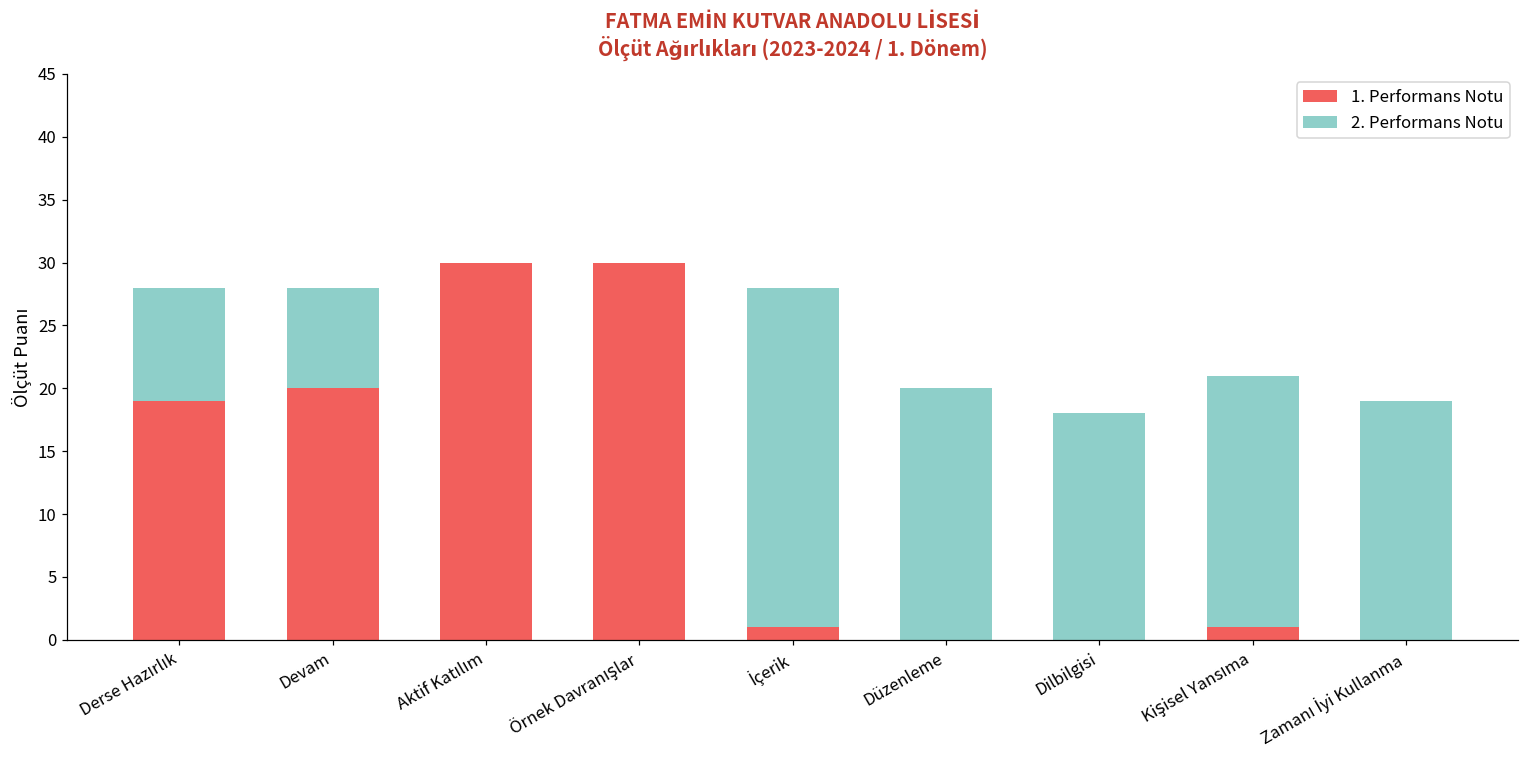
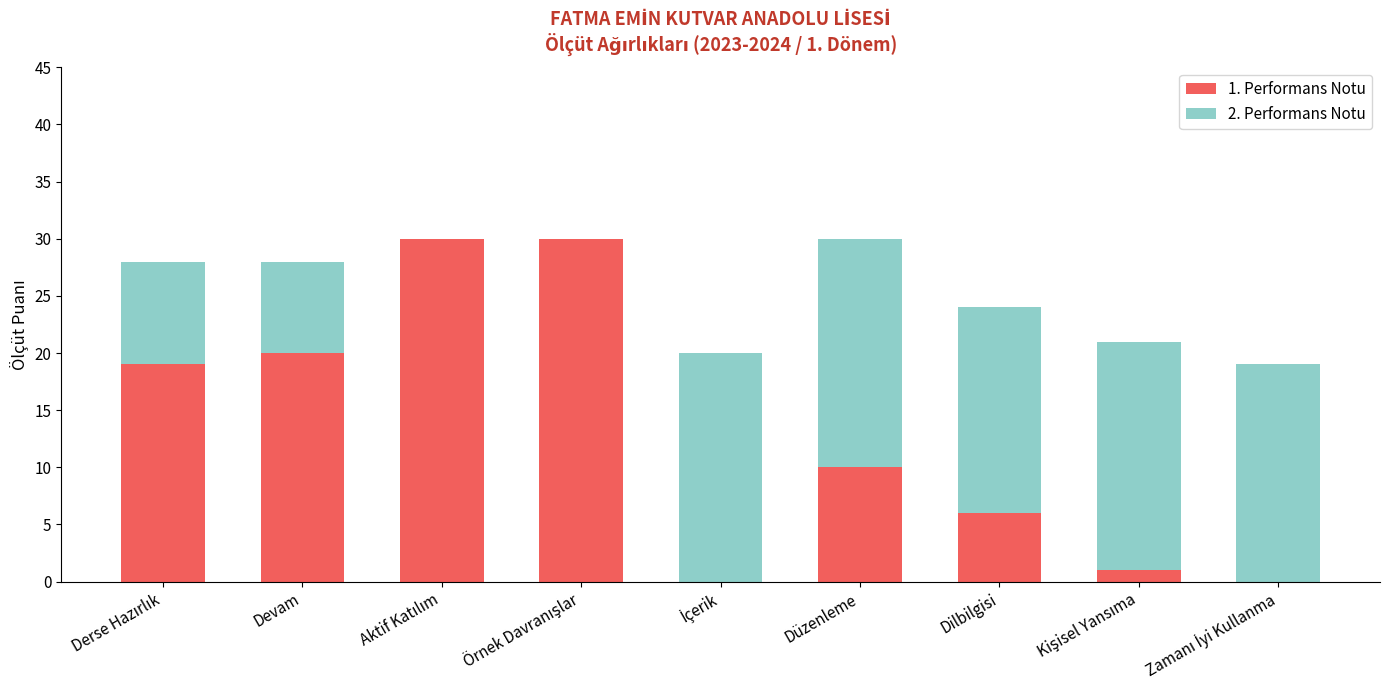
  {
    "1. Performans Notu": {
      "Derse Hazırlık": 19,
      "Devam": 20,
      "Aktif Katılım": 30,
      "Örnek Davranışlar": 30,
-     "İçerik": 1,
-     "Düzenleme": 0,
-     "Dilbilgisi": 0,
+     "İçerik": 0,
+     "Düzenleme": 10,
+     "Dilbilgisi": 6,
      "Kişisel Yansıma": 1,
      "Zamanı İyi Kullanma": 0
    },
    "2. Performans Notu": {
      "Derse Hazırlık": 9,
      "Devam": 8,
      "Aktif Katılım": 0,
      "Örnek Davranışlar": 0,
-     "İçerik": 27,
+     "İçerik": 20,
      "Düzenleme": 20,
      "Dilbilgisi": 18,
      "Kişisel Yansıma": 20,
      "Zamanı İyi Kullanma": 19
    }
  }
